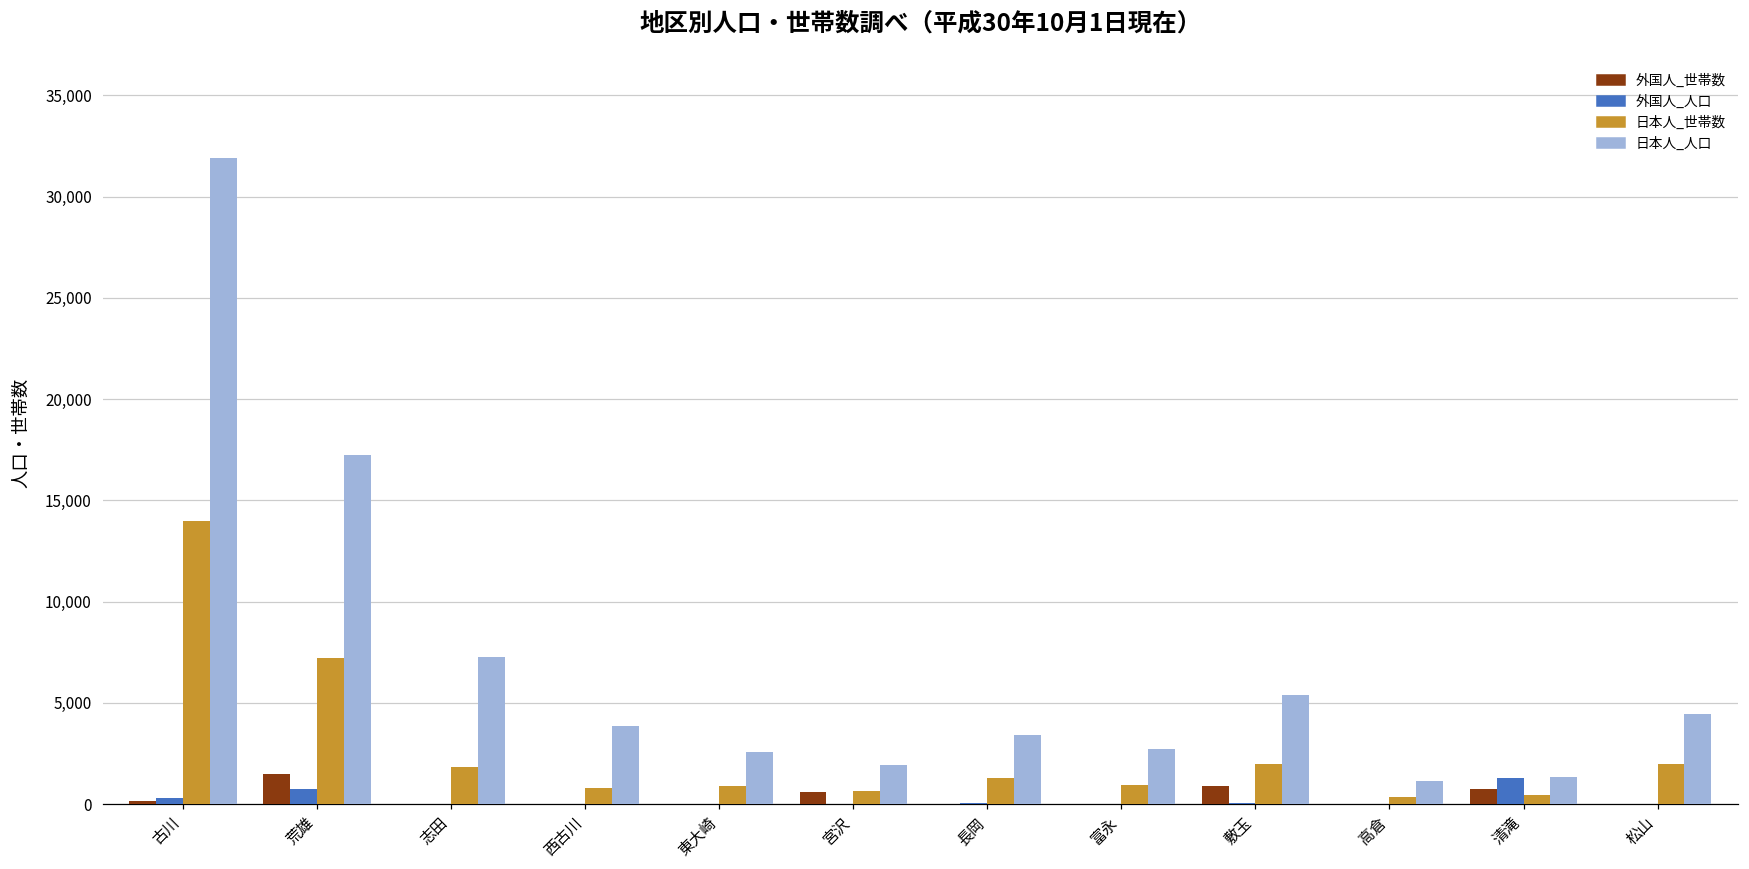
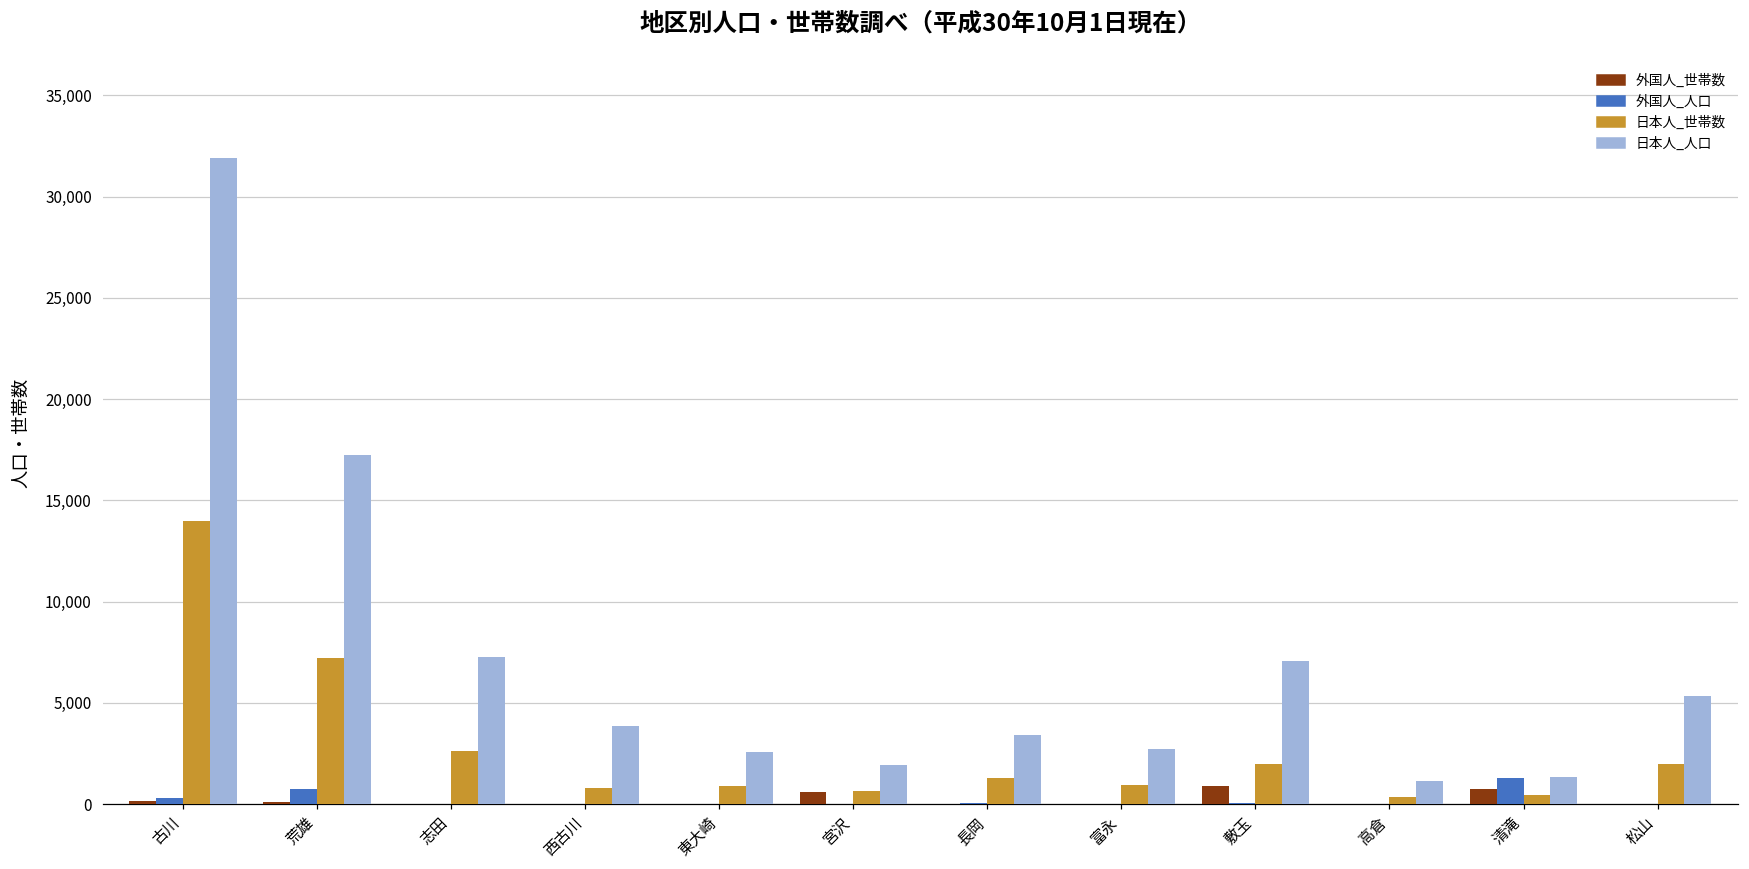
  {
    "外国人_世帯数": {
      "古川": "100",
-     "荒雄": "1,500",
+     "荒雄": "100",
      "宮沢": "600",
      "敷玉": "900",
      "高倉": "0",
      "清滝": "800"
    },
    "外国人_人口": {
      "古川": "300",
      "荒雄": "800",
      "清滝": "1,300"
    },
    "日本人_世帯数": {
      "古川": "14,000",
      "荒雄": "7,200",
-     "志田": "1,800",
+     "志田": "2,600",
      "西古川": "800",
      "東大崎": "900",
      "宮沢": "600",
      "長岡": "1,300",
      "富永": "900",
      "敷玉": "2,000",
      "高倉": "400",
      "清滝": "400",
      "松山": "2,000"
    },
    "日本人_人口": {
      "古川": "31,900",
      "荒雄": "17,300",
      "志田": "7,300",
      "西古川": "3,800",
      "東大崎": "2,600",
      "宮沢": "1,900",
      "長岡": "3,400",
      "富永": "2,700",
-     "敷玉": "5,400",
+     "敷玉": "7,100",
      "高倉": "1,100",
      "清滝": "1,300",
-     "松山": "4,500"
+     "松山": "5,400"
    }
  }
